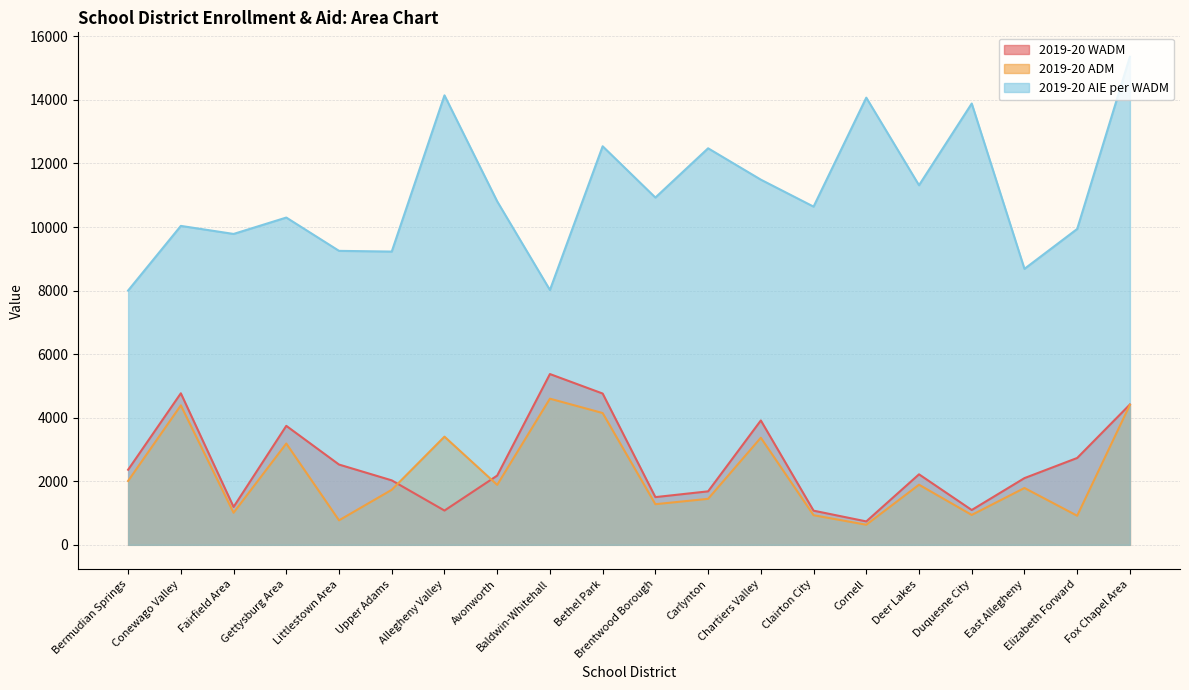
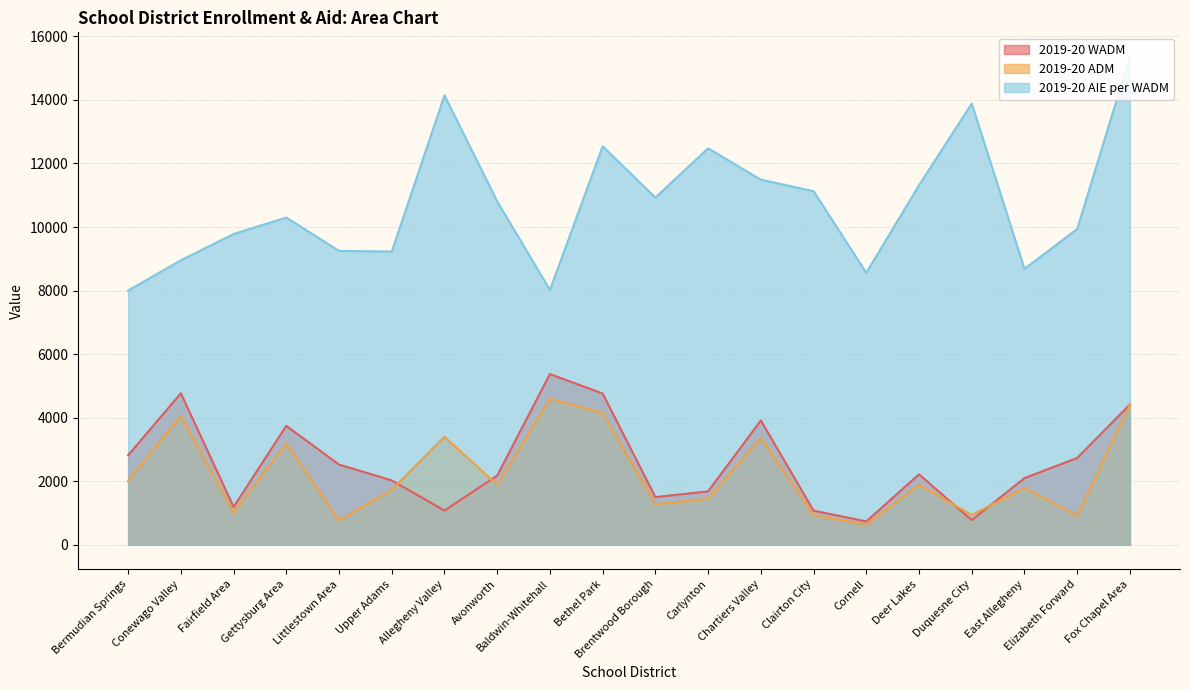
  {
    "2019-20 WADM": {
-     "Bermudian Springs": 2400,
+     "Bermudian Springs": 2800,
      "Conewago Valley": 4800,
      "Fairfield Area": 1200,
      "Gettysburg Area": 3700,
      "Littlestown Area": 2500,
      "Upper Adams": 2000,
      "Allegheny Valley": 1100,
      "Avonworth": 2200,
      "Baldwin-Whitehall": 5400,
      "Bethel Park": 4800,
      "Brentwood Borough": 1500,
      "Carlynton": 1700,
      "Chartiers Valley": 3900,
      "Clairton City": 1100,
      "Cornell": 700,
      "Deer Lakes": 2200,
-     "Duquesne City": 1100,
+     "Duquesne City": 800,
      "East Allegheny": 2100,
      "Elizabeth Forward": 2700
    },
    "2019-20 ADM": {
      "Bermudian Springs": 2000,
-     "Conewago Valley": 4400,
+     "Conewago Valley": 4100,
      "Fairfield Area": 1000,
      "Gettysburg Area": 3200,
      "Littlestown Area": 800,
      "Upper Adams": 1700,
      "Allegheny Valley": 3400,
      "Avonworth": 1900,
      "Baldwin-Whitehall": 4600,
      "Bethel Park": 4100,
      "Brentwood Borough": 1300,
      "Carlynton": 1400,
      "Chartiers Valley": 3400,
      "Clairton City": 900,
      "Cornell": 600,
      "Deer Lakes": 1900,
      "Duquesne City": 900,
      "East Allegheny": 1800,
      "Elizabeth Forward": 900
    },
    "2019-20 AIE per WADM": {
      "Bermudian Springs": 8000,
-     "Conewago Valley": 10000,
+     "Conewago Valley": 9000,
      "Fairfield Area": 9800,
      "Gettysburg Area": 10300,
      "Littlestown Area": 9300,
      "Upper Adams": 9200,
      "Allegheny Valley": 14100,
      "Avonworth": 10800,
      "Baldwin-Whitehall": 8000,
      "Bethel Park": 12500,
      "Brentwood Borough": 10900,
      "Carlynton": 12500,
      "Chartiers Valley": 11500,
-     "Clairton City": 10600,
-     "Cornell": 14100,
+     "Clairton City": 11100,
+     "Cornell": 8600,
      "Deer Lakes": 11300,
      "Duquesne City": 13900,
      "East Allegheny": 8700,
      "Elizabeth Forward": 9900
    }
  }
